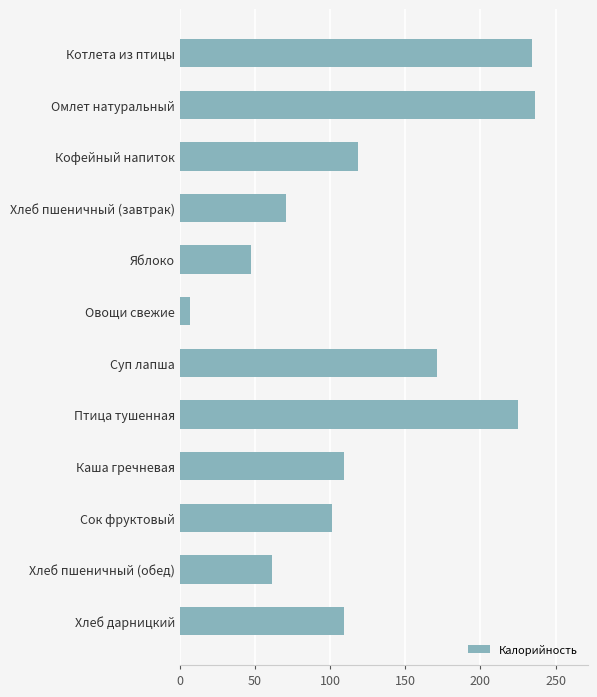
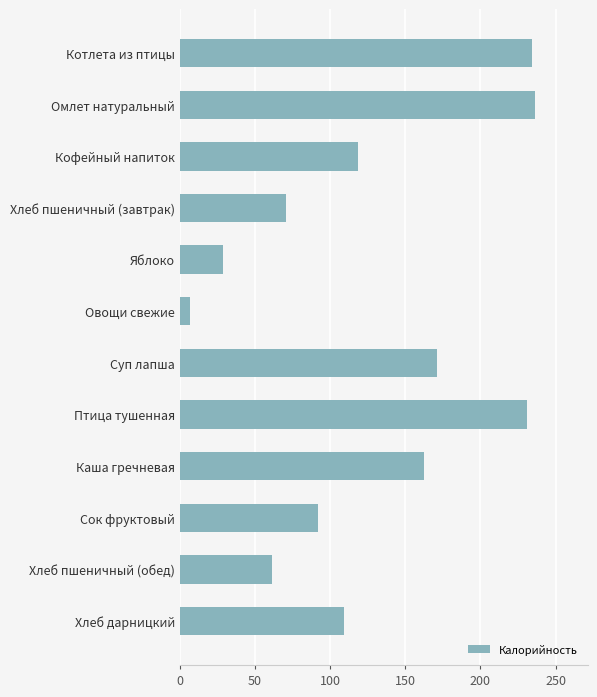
  {
    "Котлета из птицы": 234,
    "Омлет натуральный": 236,
    "Кофейный напиток": 119,
    "Хлеб пшеничный (завтрак)": 71,
-   "Яблоко": 47,
+   "Яблоко": 29,
    "Овощи свежие": 7,
    "Суп лапша": 171,
-   "Птица тушенная": 225,
-   "Каша гречневая": 109,
-   "Сок фруктовый": 101,
+   "Птица тушенная": 231,
+   "Каша гречневая": 163,
+   "Сок фруктовый": 92,
    "Хлеб пшеничный (обед)": 61,
    "Хлеб дарницкий": 109
  }
